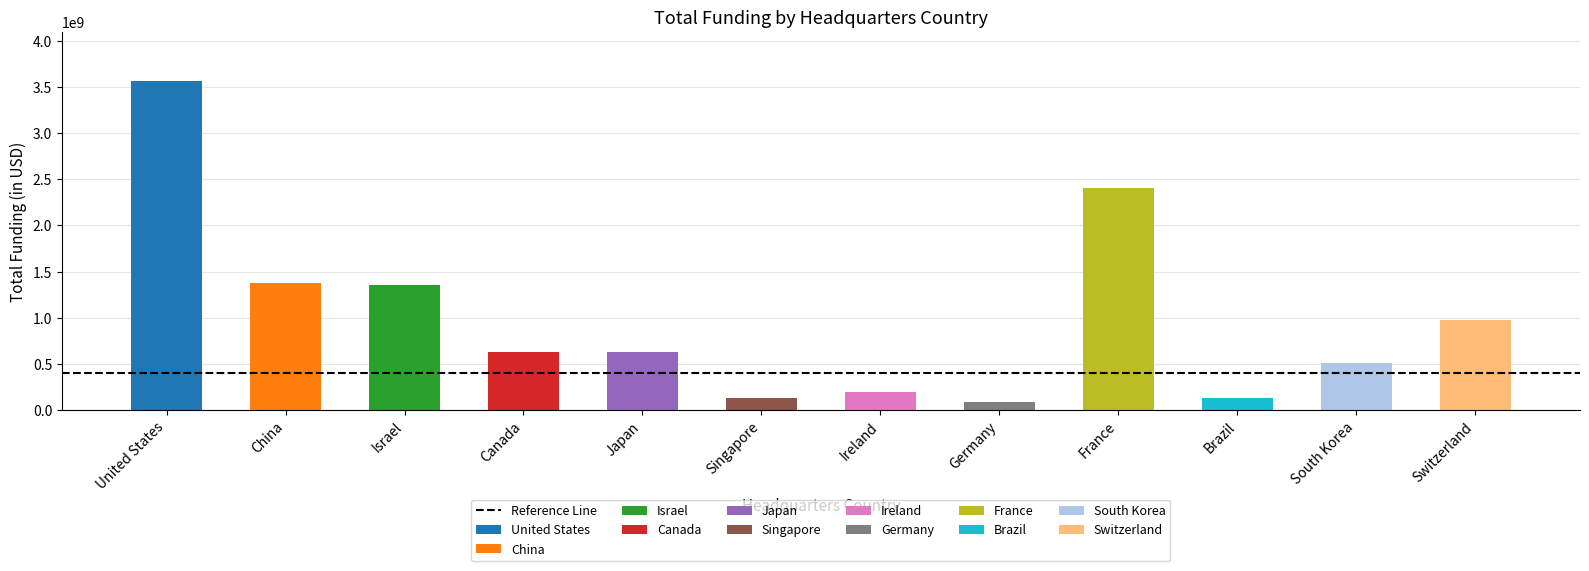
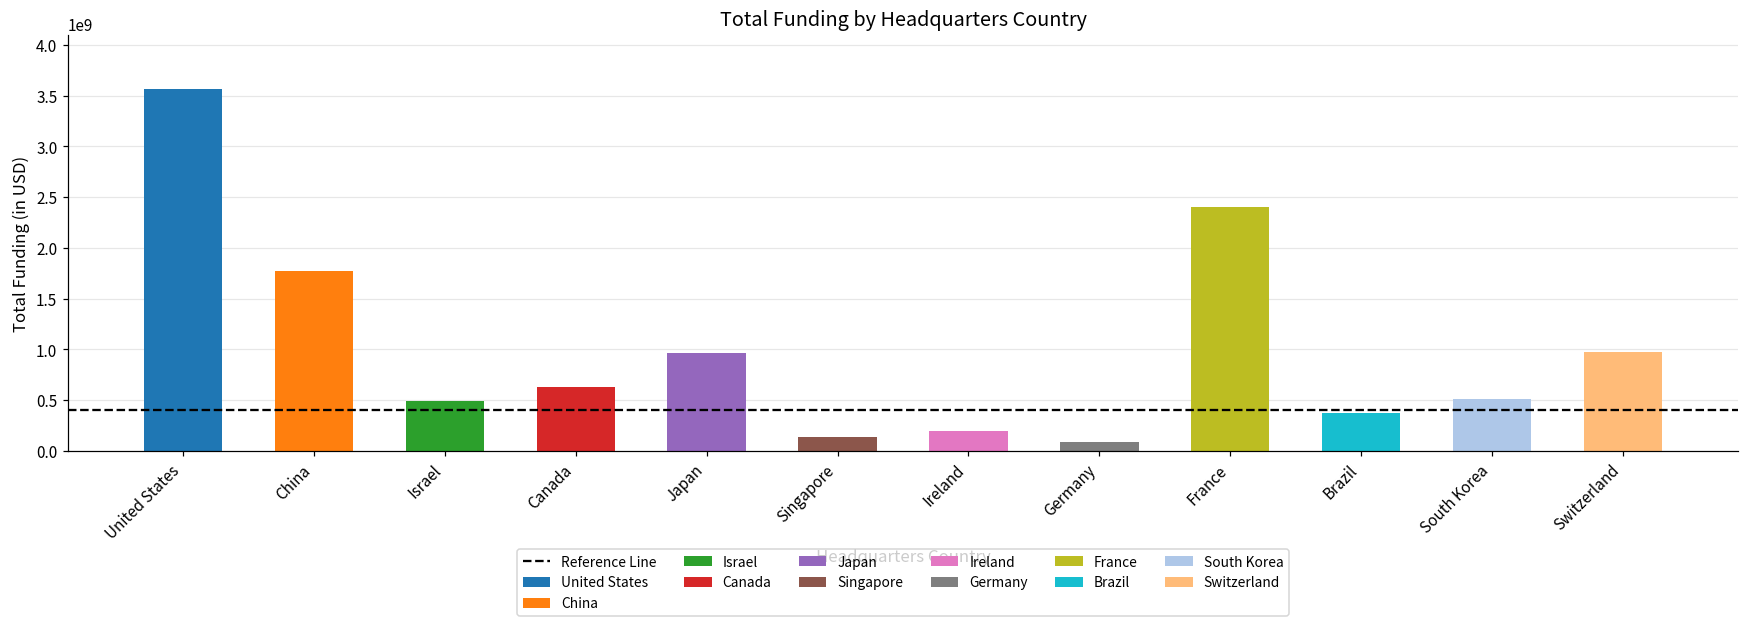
  {
    "United States": 3600000000,
-   "China": 1400000000,
-   "Israel": 1400000000,
+   "China": 1800000000,
+   "Israel": 500000000,
    "Canada": 600000000,
-   "Japan": 600000000,
+   "Japan": 1000000000,
    "Singapore": 100000000,
    "Ireland": 200000000,
    "Germany": 100000000,
    "France": 2400000000,
-   "Brazil": 100000000,
+   "Brazil": 400000000,
    "South Korea": 500000000,
    "Switzerland": 1000000000
  }
